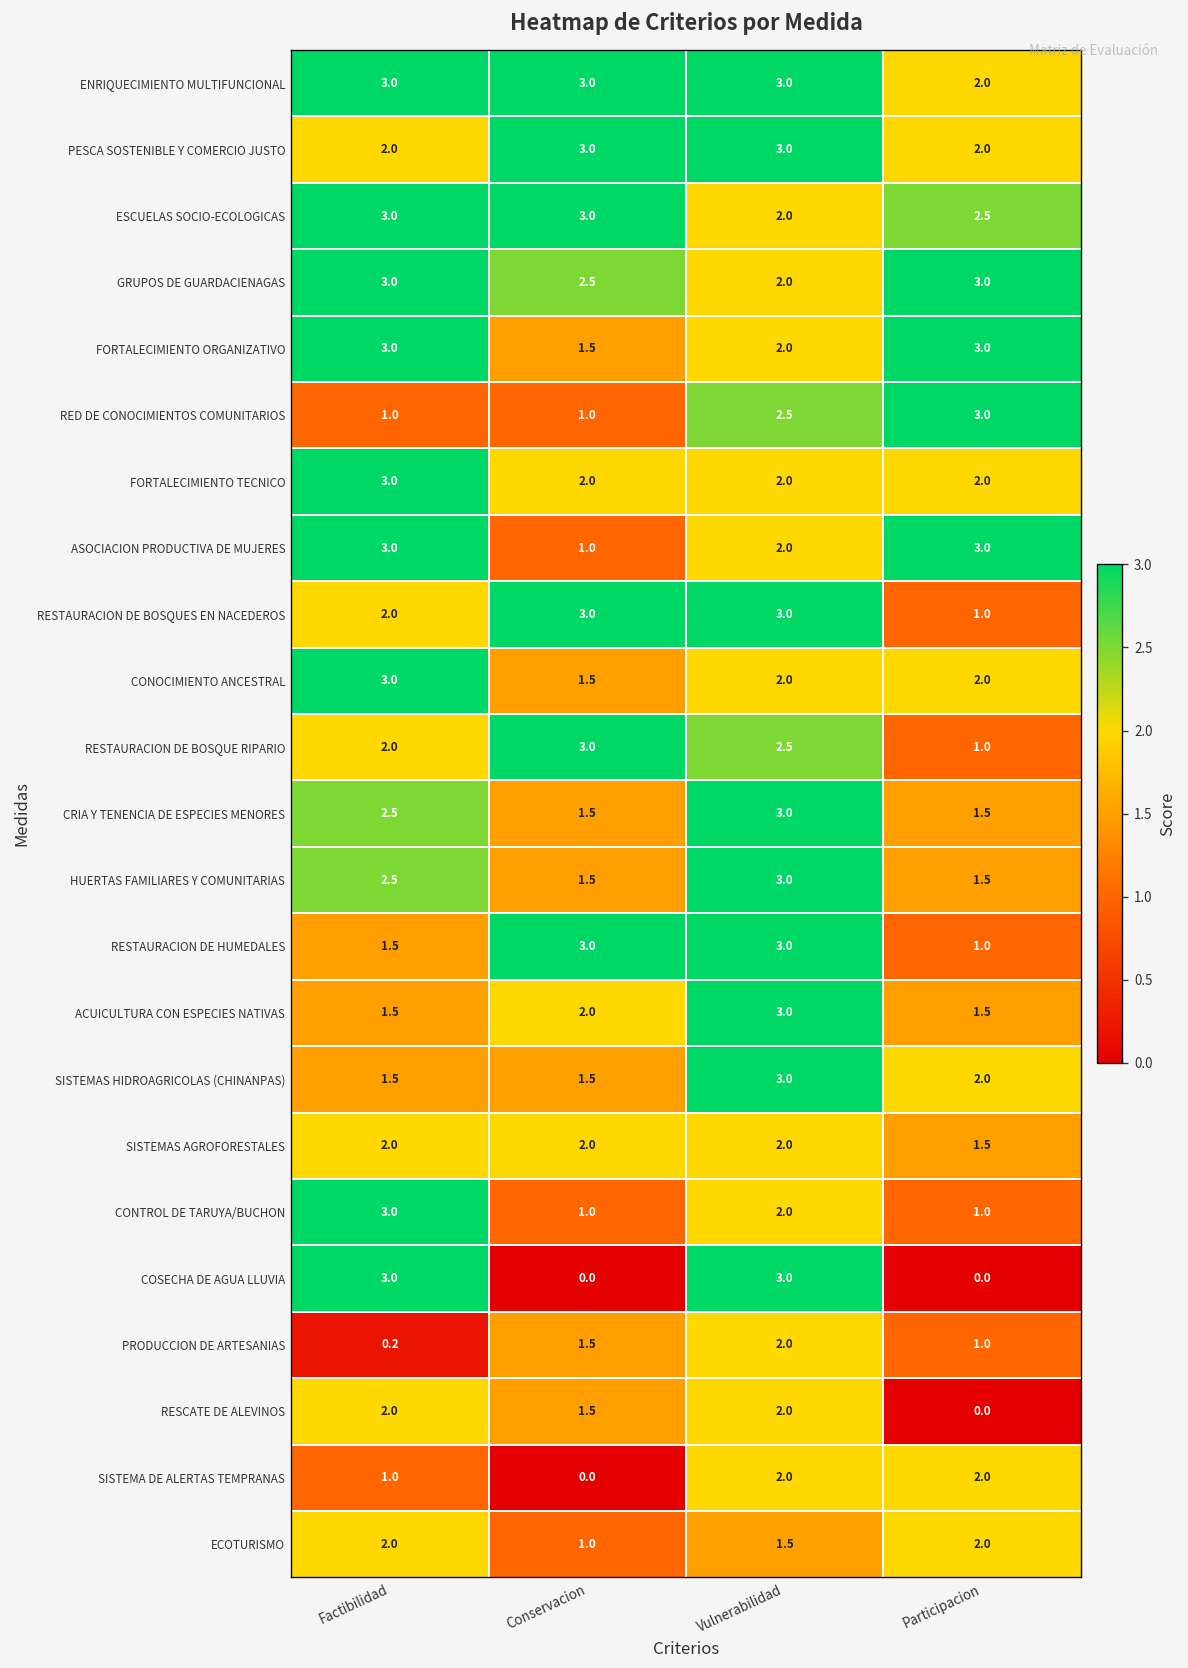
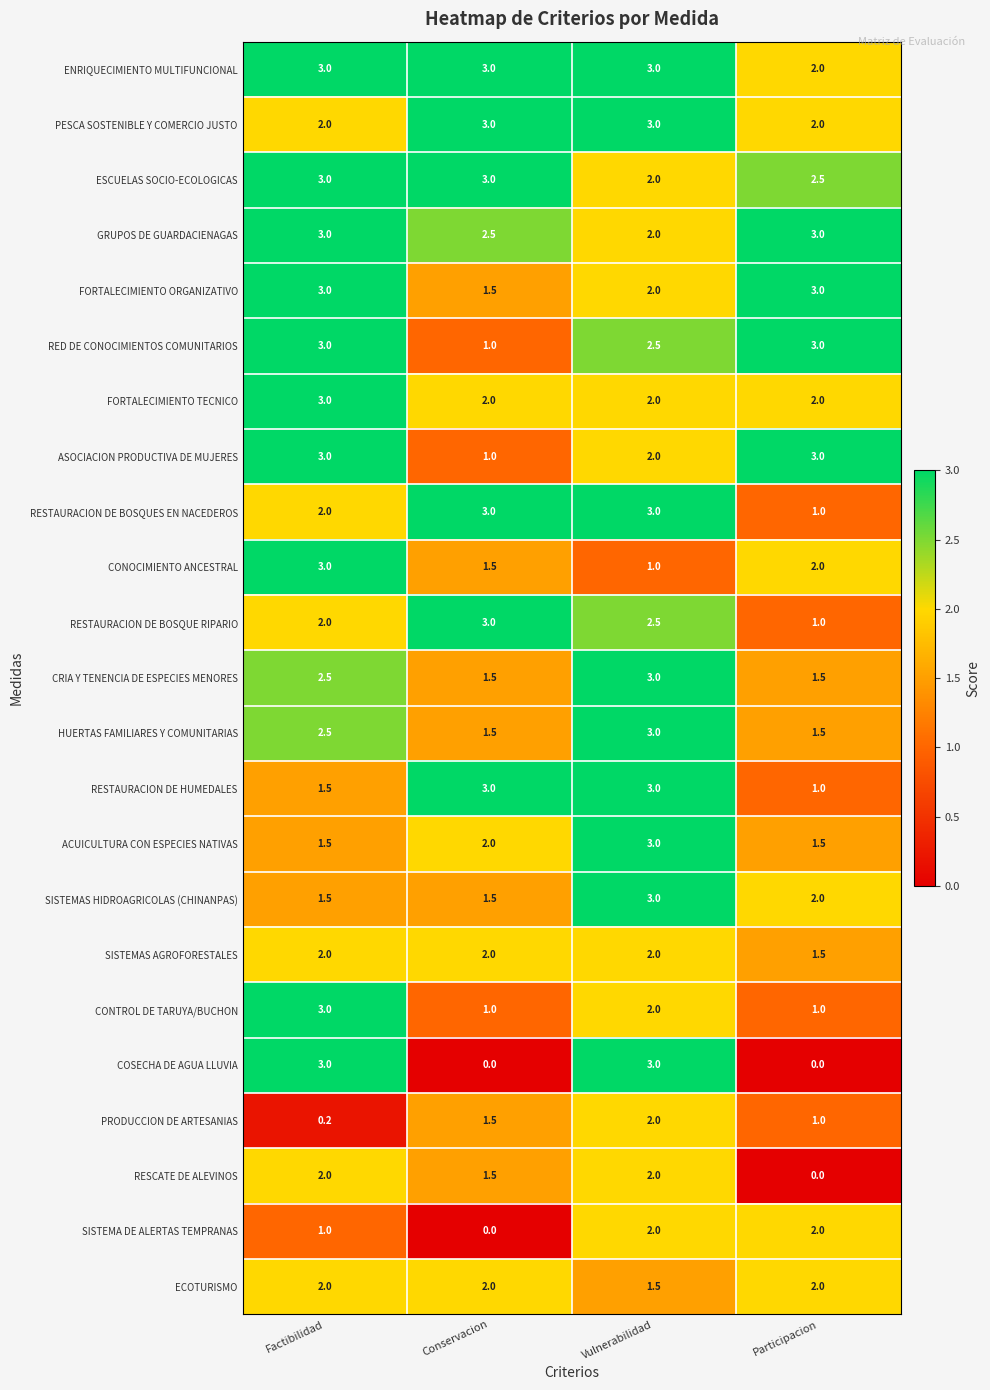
  {
    "ENRIQUECIMIENTO MULTIFUNCIONAL": {
      "Factibilidad": 3.0,
      "Conservacion": 3.0,
      "Vulnerabilidad": 3.0,
      "Participacion": 2.0
    },
    "PESCA SOSTENIBLE Y COMERCIO JUSTO": {
      "Factibilidad": 2.0,
      "Conservacion": 3.0,
      "Vulnerabilidad": 3.0,
      "Participacion": 2.0
    },
    "ESCUELAS SOCIO-ECOLOGICAS": {
      "Factibilidad": 3.0,
      "Conservacion": 3.0,
      "Vulnerabilidad": 2.0,
      "Participacion": 2.5
    },
    "GRUPOS DE GUARDACIENAGAS": {
      "Factibilidad": 3.0,
      "Conservacion": 2.5,
      "Vulnerabilidad": 2.0,
      "Participacion": 3.0
    },
    "FORTALECIMIENTO ORGANIZATIVO": {
      "Factibilidad": 3.0,
      "Conservacion": 1.5,
      "Vulnerabilidad": 2.0,
      "Participacion": 3.0
    },
    "RED DE CONOCIMIENTOS COMUNITARIOS": {
-     "Factibilidad": 1.0,
+     "Factibilidad": 3.0,
      "Conservacion": 1.0,
      "Vulnerabilidad": 2.5,
      "Participacion": 3.0
    },
    "FORTALECIMIENTO TECNICO": {
      "Factibilidad": 3.0,
      "Conservacion": 2.0,
      "Vulnerabilidad": 2.0,
      "Participacion": 2.0
    },
    "ASOCIACION PRODUCTIVA DE MUJERES": {
      "Factibilidad": 3.0,
      "Conservacion": 1.0,
      "Vulnerabilidad": 2.0,
      "Participacion": 3.0
    },
    "RESTAURACION DE BOSQUES EN NACEDEROS": {
      "Factibilidad": 2.0,
      "Conservacion": 3.0,
      "Vulnerabilidad": 3.0,
      "Participacion": 1.0
    },
    "CONOCIMIENTO ANCESTRAL": {
      "Factibilidad": 3.0,
      "Conservacion": 1.5,
-     "Vulnerabilidad": 2.0,
+     "Vulnerabilidad": 1.0,
      "Participacion": 2.0
    },
    "RESTAURACION DE BOSQUE RIPARIO": {
      "Factibilidad": 2.0,
      "Conservacion": 3.0,
      "Vulnerabilidad": 2.5,
      "Participacion": 1.0
    },
    "CRIA Y TENENCIA DE ESPECIES MENORES": {
      "Factibilidad": 2.5,
      "Conservacion": 1.5,
      "Vulnerabilidad": 3.0,
      "Participacion": 1.5
    },
    "HUERTAS FAMILIARES Y COMUNITARIAS": {
      "Factibilidad": 2.5,
      "Conservacion": 1.5,
      "Vulnerabilidad": 3.0,
      "Participacion": 1.5
    },
    "RESTAURACION DE HUMEDALES": {
      "Factibilidad": 1.5,
      "Conservacion": 3.0,
      "Vulnerabilidad": 3.0,
      "Participacion": 1.0
    },
    "ACUICULTURA CON ESPECIES NATIVAS": {
      "Factibilidad": 1.5,
      "Conservacion": 2.0,
      "Vulnerabilidad": 3.0,
      "Participacion": 1.5
    },
    "SISTEMAS HIDROAGRICOLAS (CHINANPAS)": {
      "Factibilidad": 1.5,
      "Conservacion": 1.5,
      "Vulnerabilidad": 3.0,
      "Participacion": 2.0
    },
    "SISTEMAS AGROFORESTALES": {
      "Factibilidad": 2.0,
      "Conservacion": 2.0,
      "Vulnerabilidad": 2.0,
      "Participacion": 1.5
    },
    "CONTROL DE TARUYA/BUCHON": {
      "Factibilidad": 3.0,
      "Conservacion": 1.0,
      "Vulnerabilidad": 2.0,
      "Participacion": 1.0
    },
    "COSECHA DE AGUA LLUVIA": {
      "Factibilidad": 3.0,
      "Conservacion": 0.0,
      "Vulnerabilidad": 3.0,
      "Participacion": 0.0
    },
    "PRODUCCION DE ARTESANIAS": {
      "Factibilidad": 0.2,
      "Conservacion": 1.5,
      "Vulnerabilidad": 2.0,
      "Participacion": 1.0
    },
    "RESCATE DE ALEVINOS": {
      "Factibilidad": 2.0,
      "Conservacion": 1.5,
      "Vulnerabilidad": 2.0,
      "Participacion": 0.0
    },
    "SISTEMA DE ALERTAS TEMPRANAS": {
      "Factibilidad": 1.0,
      "Conservacion": 0.0,
      "Vulnerabilidad": 2.0,
      "Participacion": 2.0
    },
    "ECOTURISMO": {
      "Factibilidad": 2.0,
-     "Conservacion": 1.0,
+     "Conservacion": 2.0,
      "Vulnerabilidad": 1.5,
      "Participacion": 2.0
    }
  }
